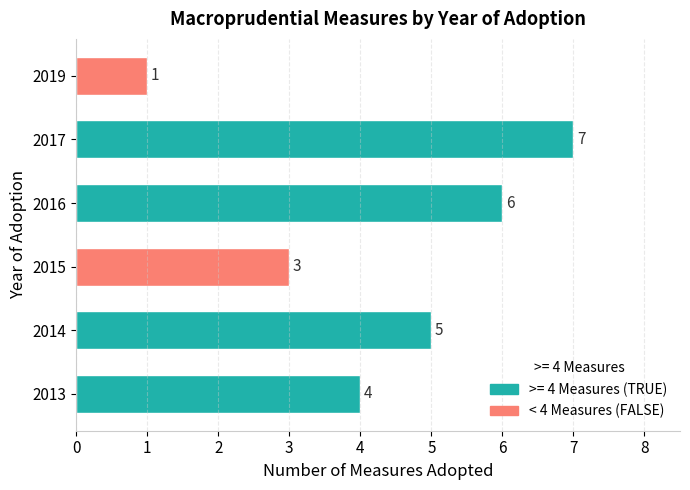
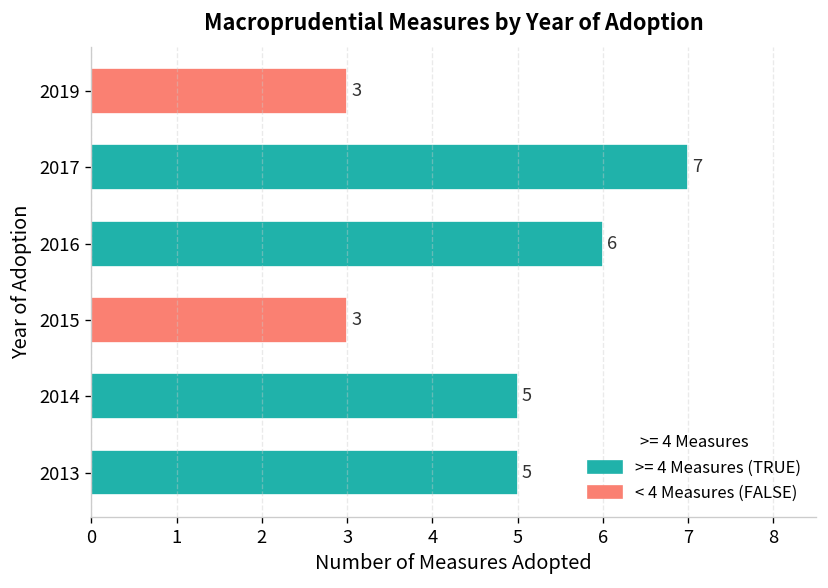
  {
-   "2019": 1,
+   "2019": 3,
    "2017": 7,
    "2016": 6,
    "2015": 3,
    "2014": 5,
-   "2013": 4
+   "2013": 5
  }
